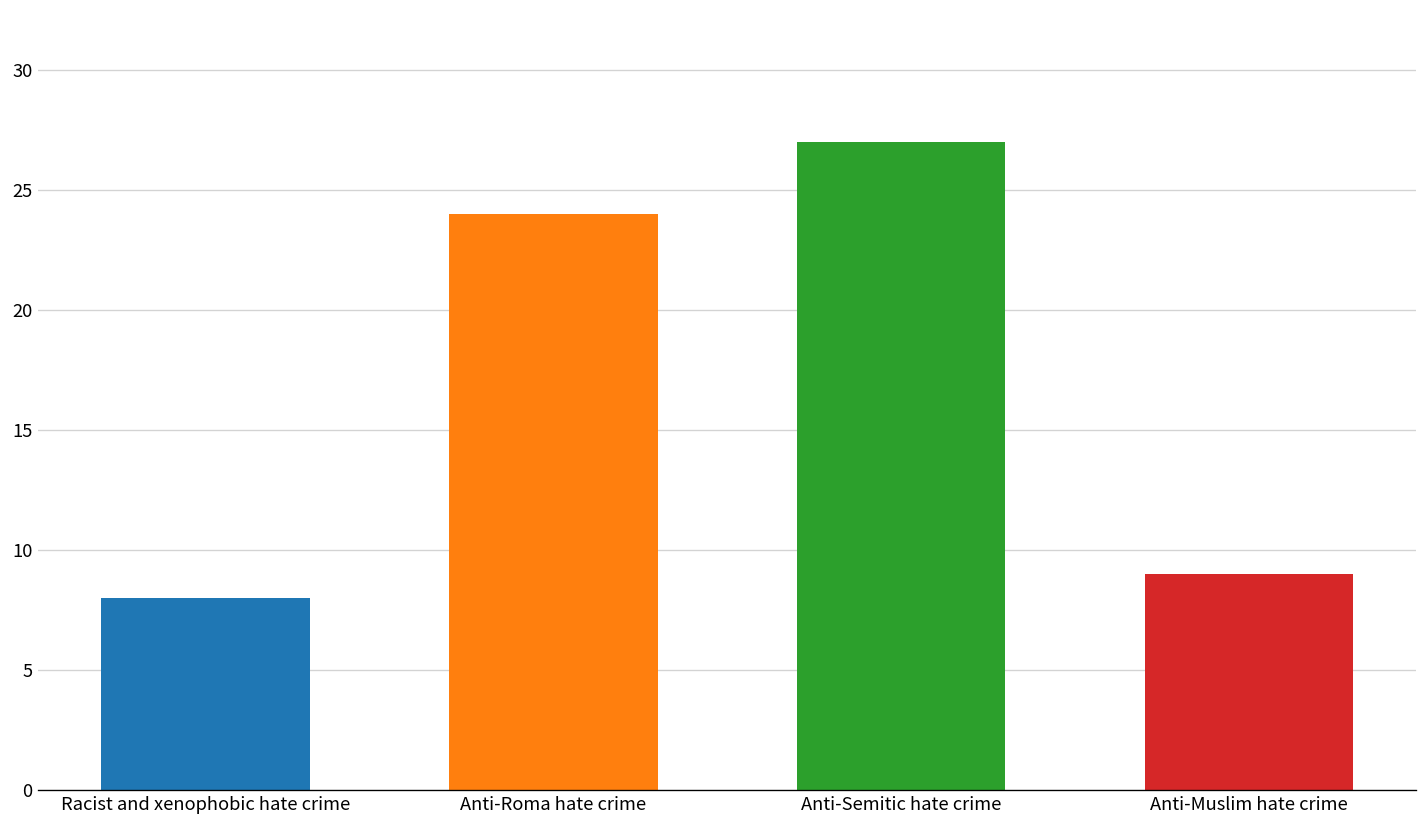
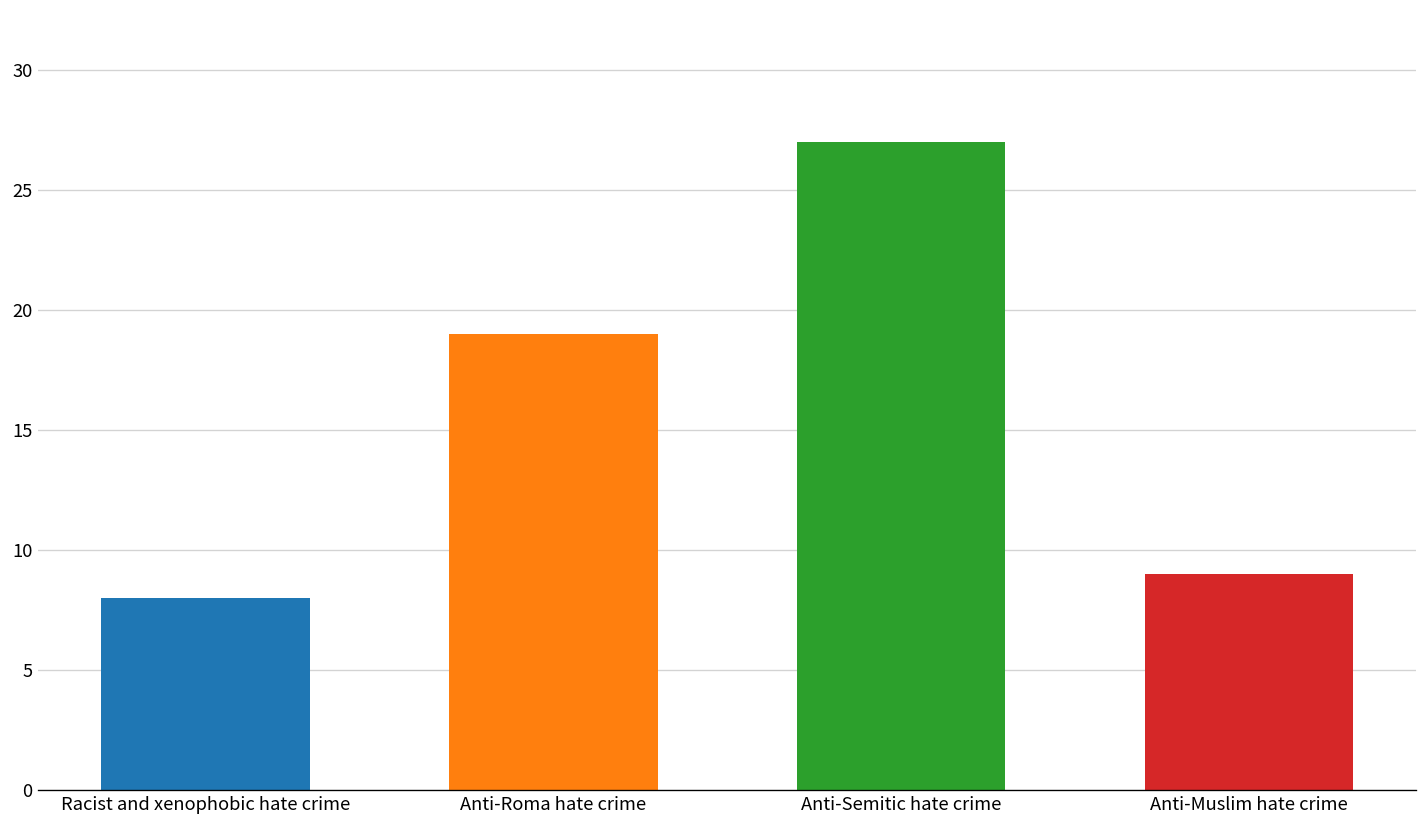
  {
    "Racist and xenophobic hate crime": 8,
-   "Anti-Roma hate crime": 24,
+   "Anti-Roma hate crime": 19,
    "Anti-Semitic hate crime": 27,
    "Anti-Muslim hate crime": 9
  }
